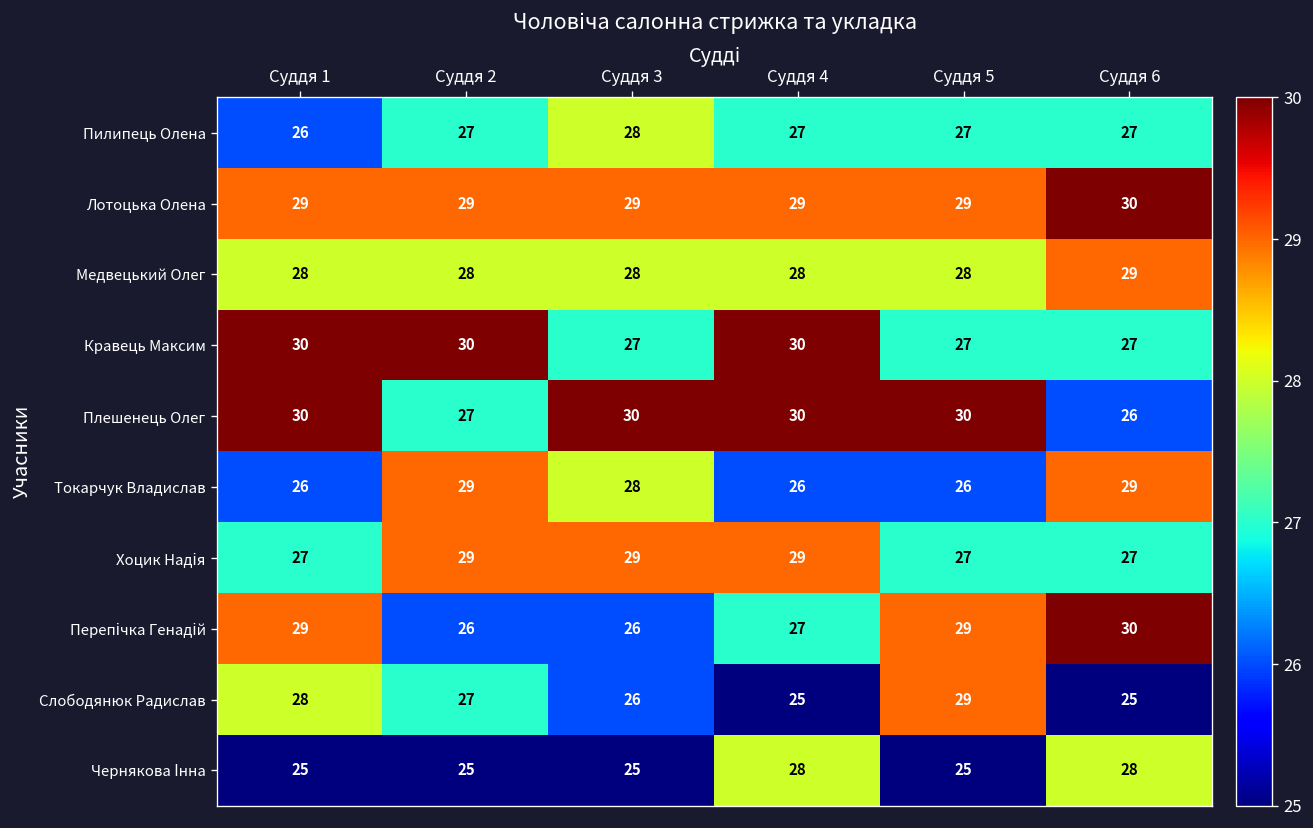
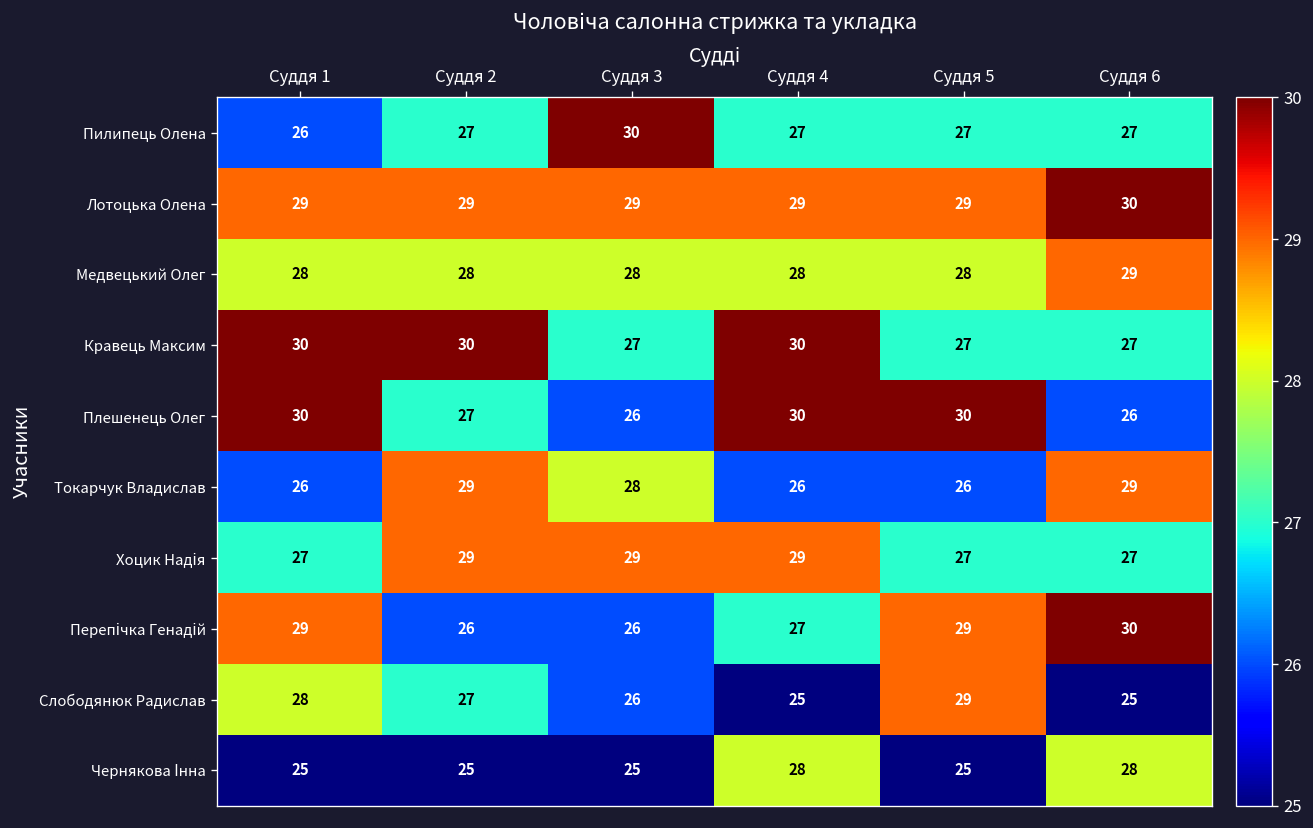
  {
    "Пилипець Олена": {
      "Суддя 1": 26,
      "Суддя 2": 27,
-     "Суддя 3": 28,
+     "Суддя 3": 30,
      "Суддя 4": 27,
      "Суддя 5": 27,
      "Суддя 6": 27
    },
    "Лотоцька Олена": {
      "Суддя 1": 29,
      "Суддя 2": 29,
      "Суддя 3": 29,
      "Суддя 4": 29,
      "Суддя 5": 29,
      "Суддя 6": 30
    },
    "Медвецький Олег": {
      "Суддя 1": 28,
      "Суддя 2": 28,
      "Суддя 3": 28,
      "Суддя 4": 28,
      "Суддя 5": 28,
      "Суддя 6": 29
    },
    "Кравець Максим": {
      "Суддя 1": 30,
      "Суддя 2": 30,
      "Суддя 3": 27,
      "Суддя 4": 30,
      "Суддя 5": 27,
      "Суддя 6": 27
    },
    "Плешенець Олег": {
      "Суддя 1": 30,
      "Суддя 2": 27,
-     "Суддя 3": 30,
+     "Суддя 3": 26,
      "Суддя 4": 30,
      "Суддя 5": 30,
      "Суддя 6": 26
    },
    "Токарчук Владислав": {
      "Суддя 1": 26,
      "Суддя 2": 29,
      "Суддя 3": 28,
      "Суддя 4": 26,
      "Суддя 5": 26,
      "Суддя 6": 29
    },
    "Хоцик Надія": {
      "Суддя 1": 27,
      "Суддя 2": 29,
      "Суддя 3": 29,
      "Суддя 4": 29,
      "Суддя 5": 27,
      "Суддя 6": 27
    },
    "Перепічка Генадій": {
      "Суддя 1": 29,
      "Суддя 2": 26,
      "Суддя 3": 26,
      "Суддя 4": 27,
      "Суддя 5": 29,
      "Суддя 6": 30
    },
    "Слободянюк Радислав": {
      "Суддя 1": 28,
      "Суддя 2": 27,
      "Суддя 3": 26,
      "Суддя 4": 25,
      "Суддя 5": 29,
      "Суддя 6": 25
    },
    "Чернякова Інна": {
      "Суддя 1": 25,
      "Суддя 2": 25,
      "Суддя 3": 25,
      "Суддя 4": 28,
      "Суддя 5": 25,
      "Суддя 6": 28
    }
  }
